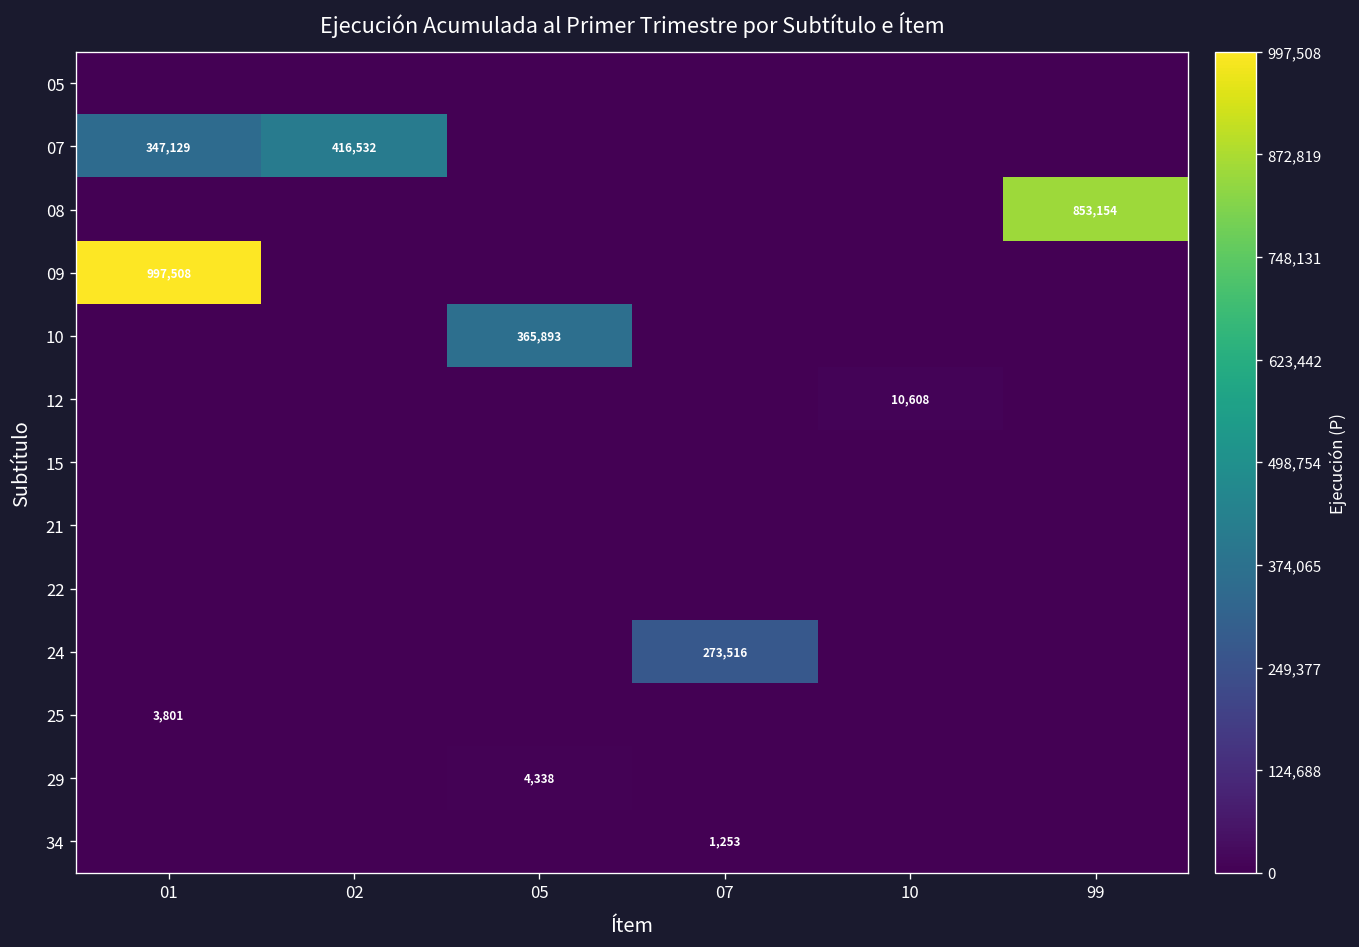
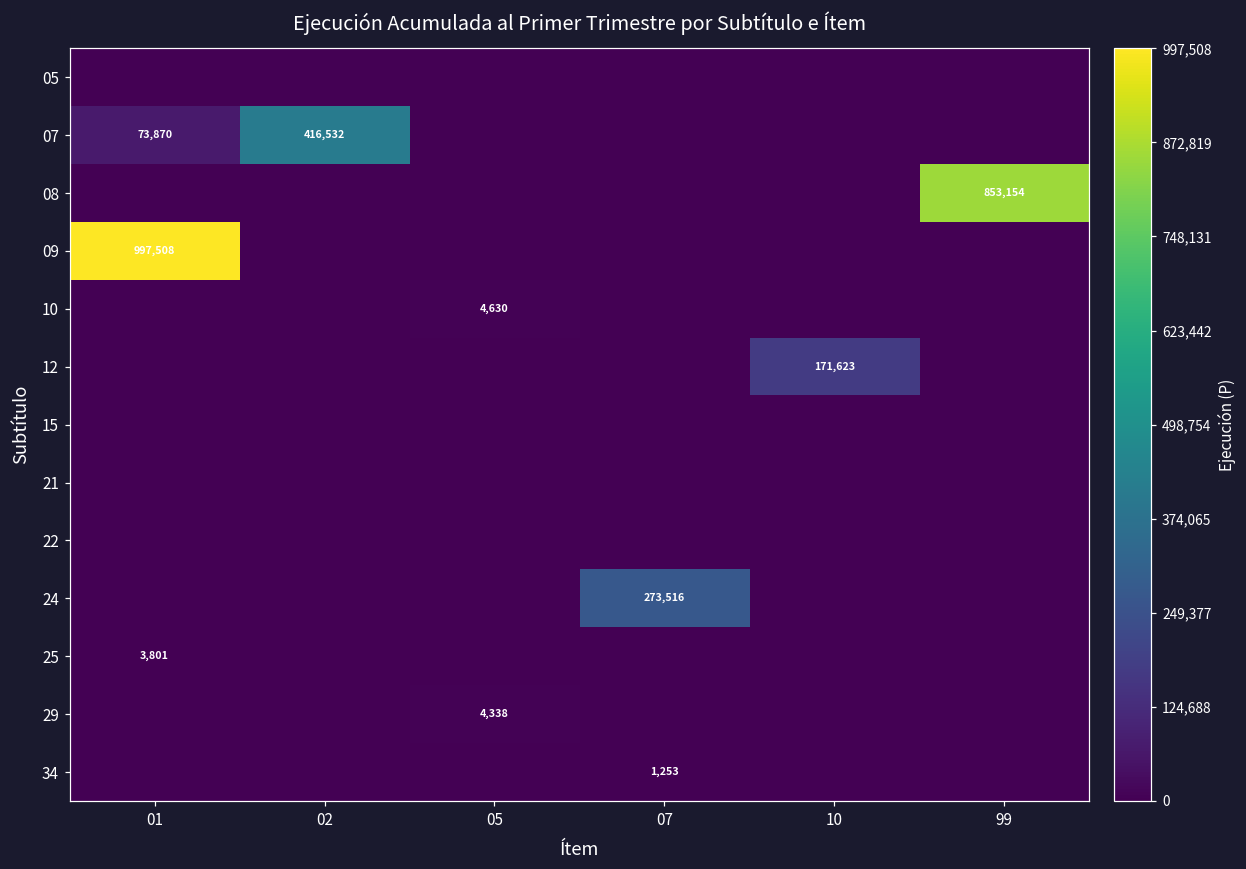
  {
    "07": {
-     "01": "347,129",
+     "01": "73,870",
      "02": "416,532"
    },
    "08": {
      "99": "853,154"
    },
    "09": {
      "01": "997,508"
    },
    "10": {
-     "05": "365,893"
+     "05": "4,630"
    },
    "12": {
-     "10": "10,608"
+     "10": "171,623"
    },
    "24": {
      "07": "273,516"
    },
    "25": {
      "01": "3,801"
    },
    "29": {
      "05": "4,338"
    },
    "34": {
      "07": "1,253"
    }
  }
